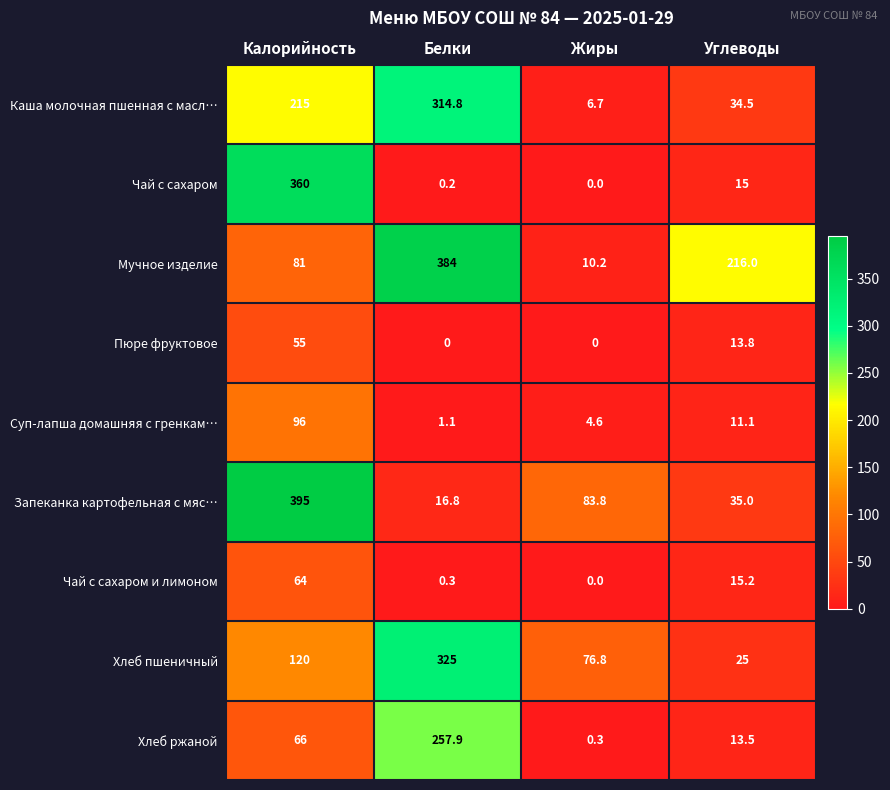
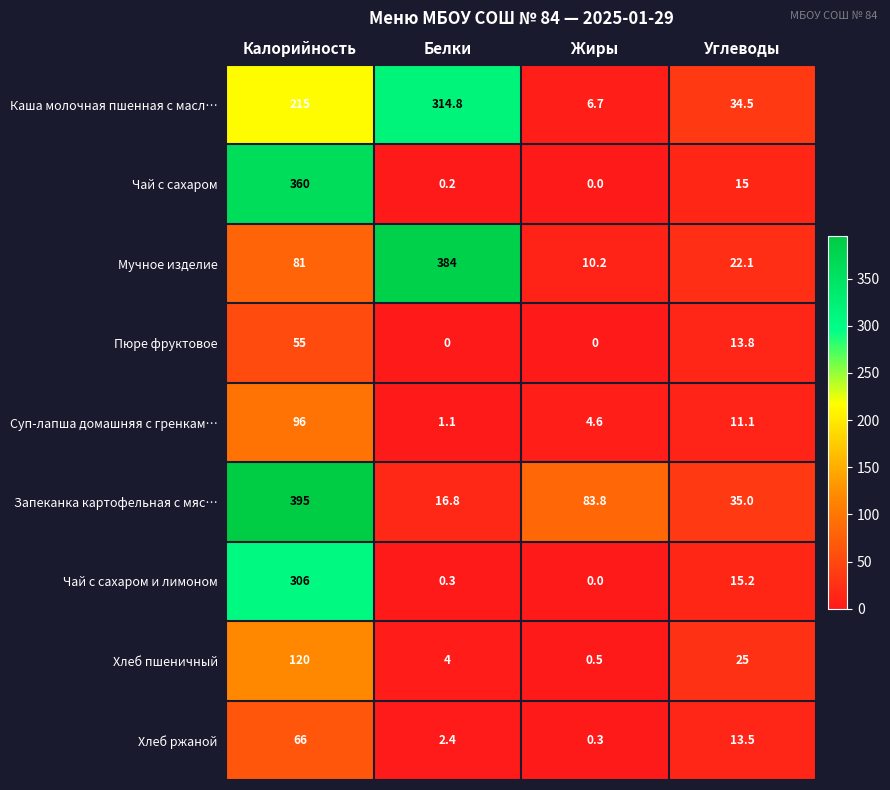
  {
    "Каша молочная пшенная с масл…": {
      "Калорийность": 215,
      "Белки": 314.8,
      "Жиры": 6.7,
      "Углеводы": 34.5
    },
    "Чай с сахаром": {
      "Калорийность": 360,
      "Белки": 0.2,
      "Жиры": 0.0,
      "Углеводы": 15
    },
    "Мучное изделие": {
      "Калорийность": 81,
      "Белки": 384,
      "Жиры": 10.2,
-     "Углеводы": 216.0
+     "Углеводы": 22.1
    },
    "Пюре фруктовое": {
      "Калорийность": 55,
      "Белки": 0,
      "Жиры": 0,
      "Углеводы": 13.8
    },
    "Суп-лапша домашняя с гренкам…": {
      "Калорийность": 96,
      "Белки": 1.1,
      "Жиры": 4.6,
      "Углеводы": 11.1
    },
    "Запеканка картофельная с мяс…": {
      "Калорийность": 395,
      "Белки": 16.8,
      "Жиры": 83.8,
      "Углеводы": 35.0
    },
    "Чай с сахаром и лимоном": {
-     "Калорийность": 64,
+     "Калорийность": 306,
      "Белки": 0.3,
      "Жиры": 0.0,
      "Углеводы": 15.2
    },
    "Хлеб пшеничный": {
      "Калорийность": 120,
-     "Белки": 325,
-     "Жиры": 76.8,
+     "Белки": 4,
+     "Жиры": 0.5,
      "Углеводы": 25
    },
    "Хлеб ржаной": {
      "Калорийность": 66,
-     "Белки": 257.9,
+     "Белки": 2.4,
      "Жиры": 0.3,
      "Углеводы": 13.5
    }
  }
